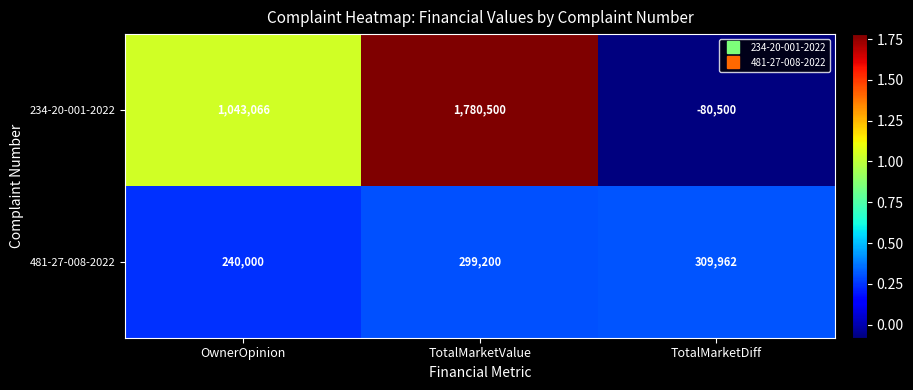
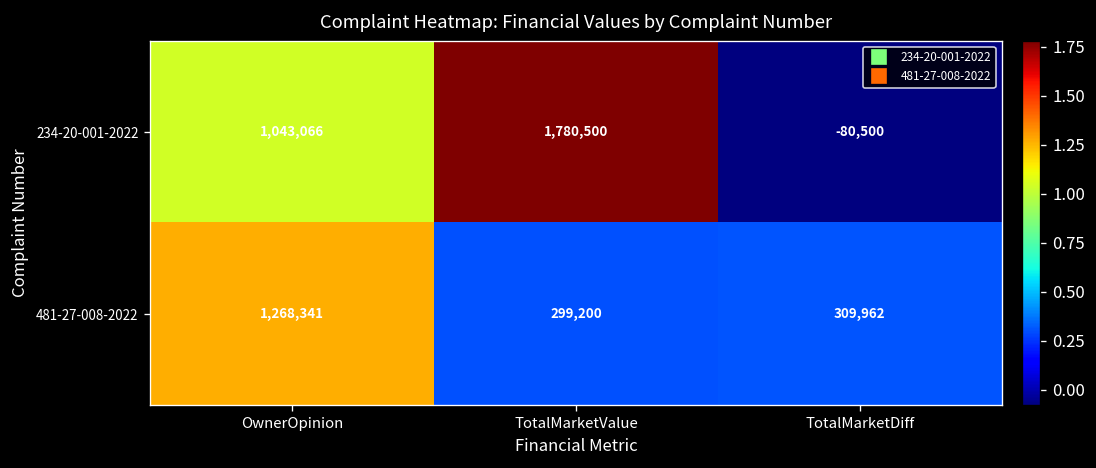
  {
    "234-20-001-2022": {
      "OwnerOpinion": "1,043,066",
      "TotalMarketValue": "1,780,500",
      "TotalMarketDiff": "-80,500"
    },
    "481-27-008-2022": {
-     "OwnerOpinion": "240,000",
+     "OwnerOpinion": "1,268,341",
      "TotalMarketValue": "299,200",
      "TotalMarketDiff": "309,962"
    }
  }
